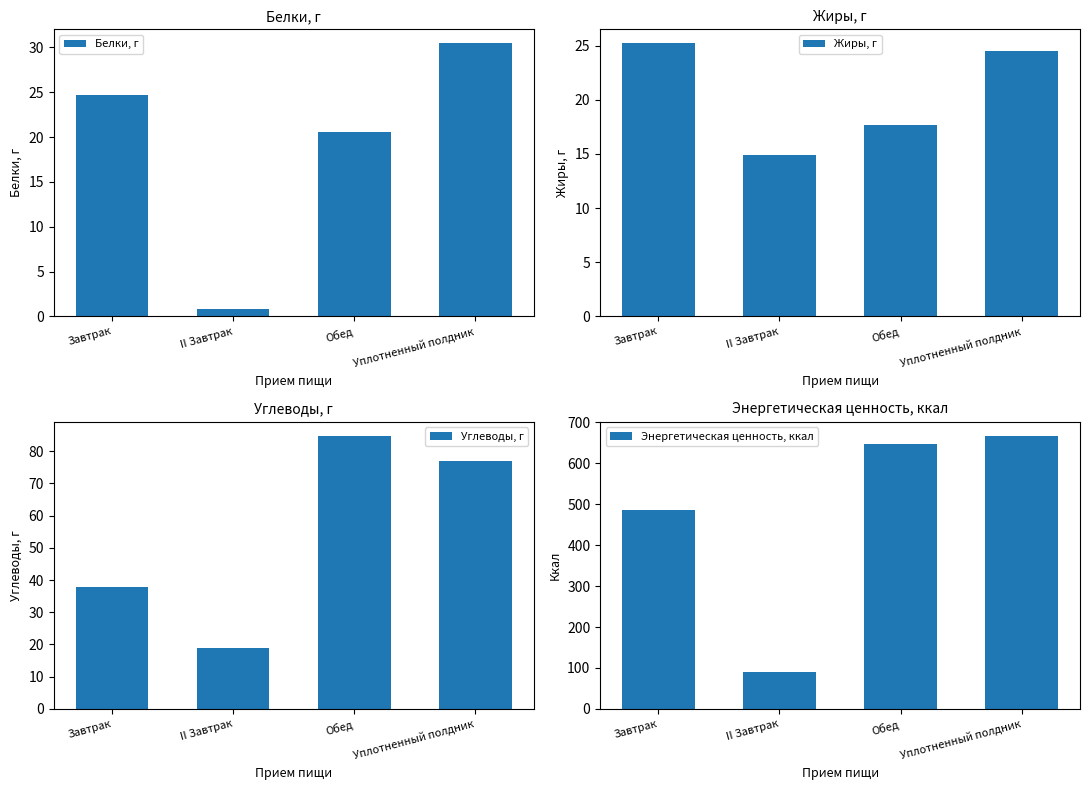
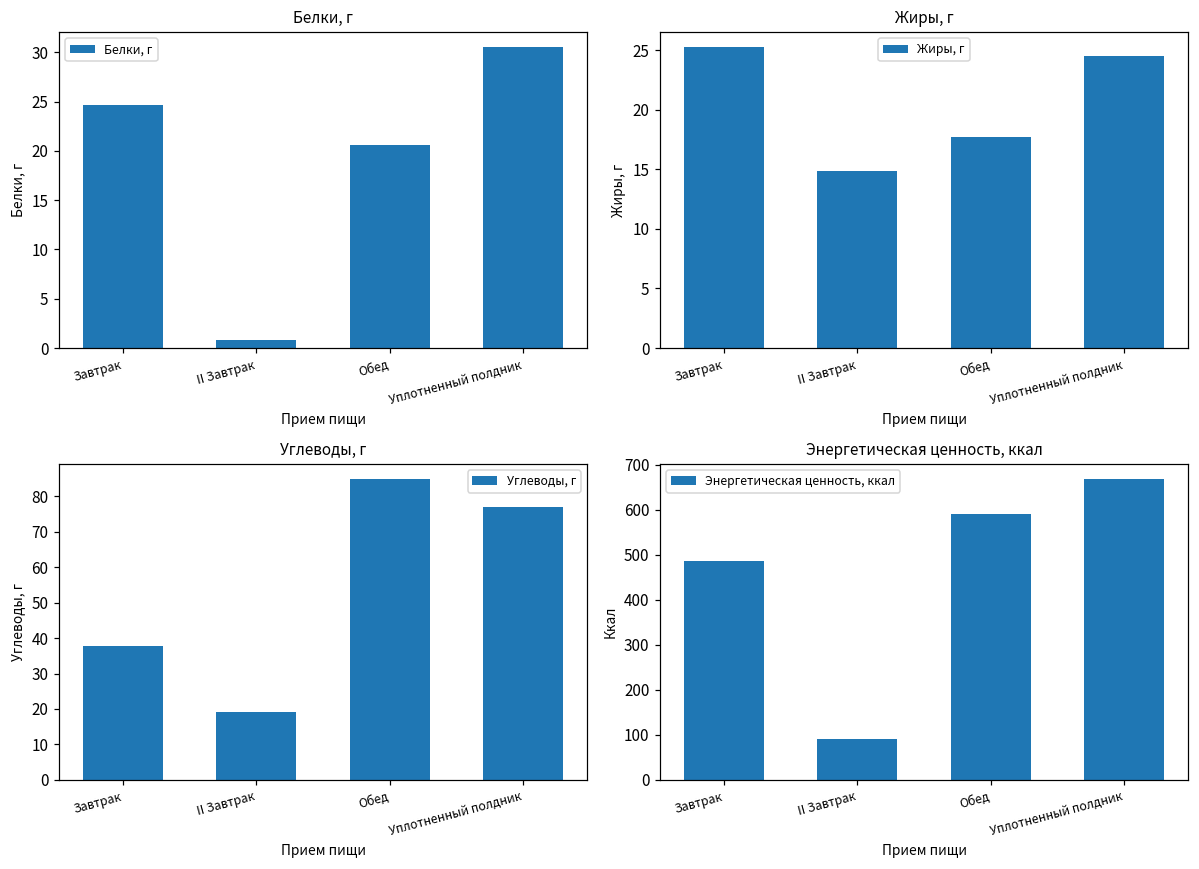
  {
    "Белки, г": {
      "Завтрак": 25,
      "II Завтрак": 1,
      "Обед": 21,
      "Уплотненный полдник": 31
    },
    "Жиры, г": {
      "Завтрак": 25.3,
      "II Завтрак": 14.9,
      "Обед": 17.7,
      "Уплотненный полдник": 24.5
    },
    "Углеводы, г": {
      "Завтрак": 38,
      "II Завтрак": 19,
      "Обед": 85,
      "Уплотненный полдник": 77
    },
    "Энергетическая ценность, ккал": {
      "Завтрак": 490,
      "II Завтрак": 90,
-     "Обед": 650,
+     "Обед": 590,
      "Уплотненный полдник": 670
    }
  }
